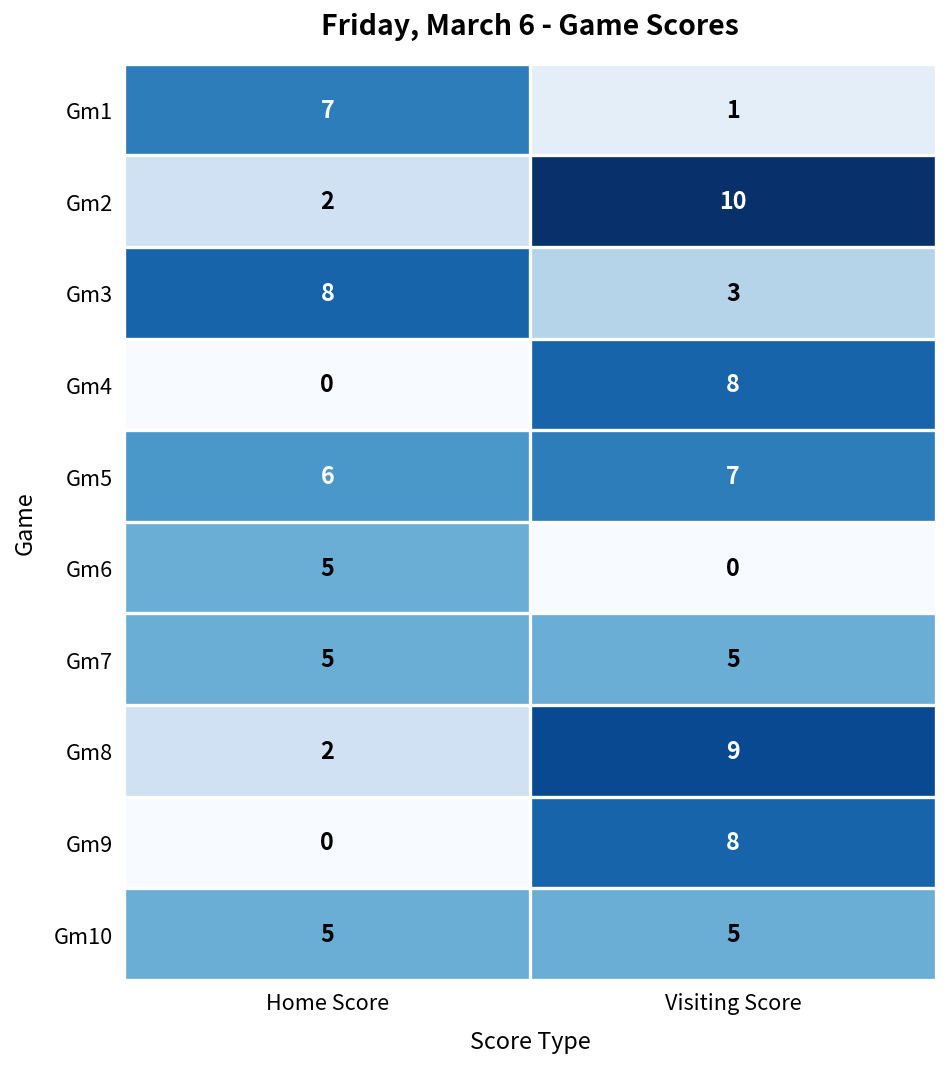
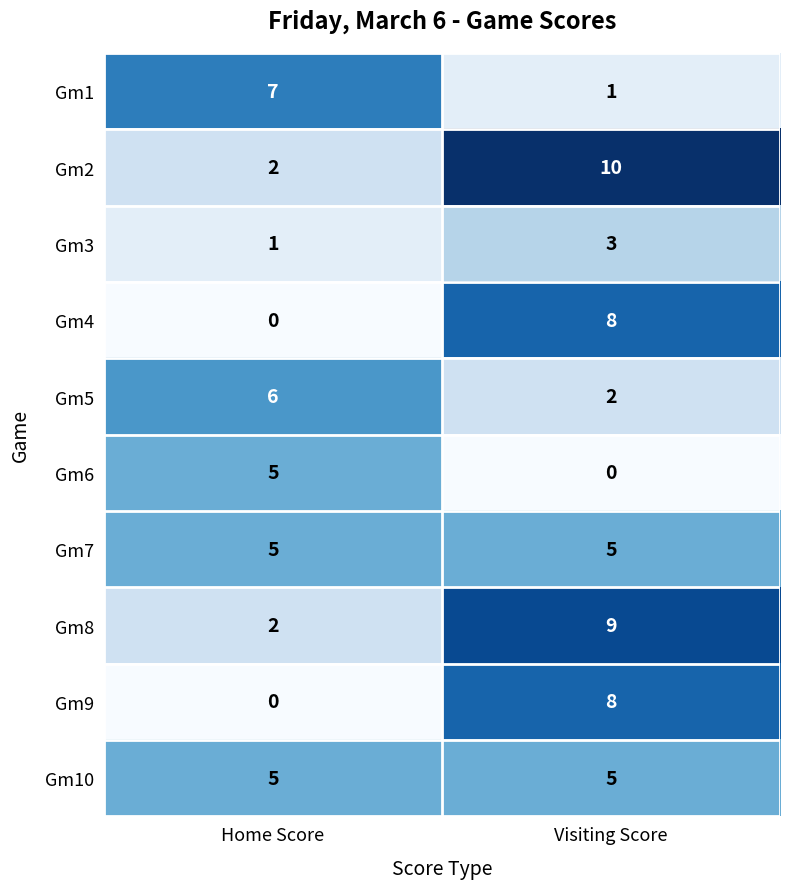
  {
    "Gm1": {
      "Home Score": 7,
      "Visiting Score": 1
    },
    "Gm2": {
      "Home Score": 2,
      "Visiting Score": 10
    },
    "Gm3": {
-     "Home Score": 8,
+     "Home Score": 1,
      "Visiting Score": 3
    },
    "Gm4": {
      "Home Score": 0,
      "Visiting Score": 8
    },
    "Gm5": {
      "Home Score": 6,
-     "Visiting Score": 7
+     "Visiting Score": 2
    },
    "Gm6": {
      "Home Score": 5,
      "Visiting Score": 0
    },
    "Gm7": {
      "Home Score": 5,
      "Visiting Score": 5
    },
    "Gm8": {
      "Home Score": 2,
      "Visiting Score": 9
    },
    "Gm9": {
      "Home Score": 0,
      "Visiting Score": 8
    },
    "Gm10": {
      "Home Score": 5,
      "Visiting Score": 5
    }
  }
